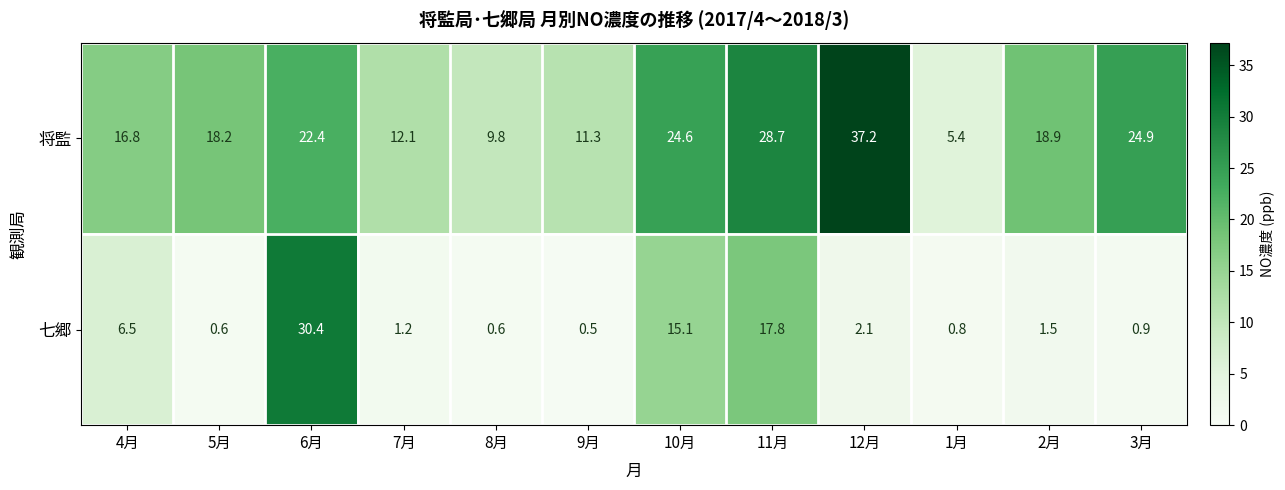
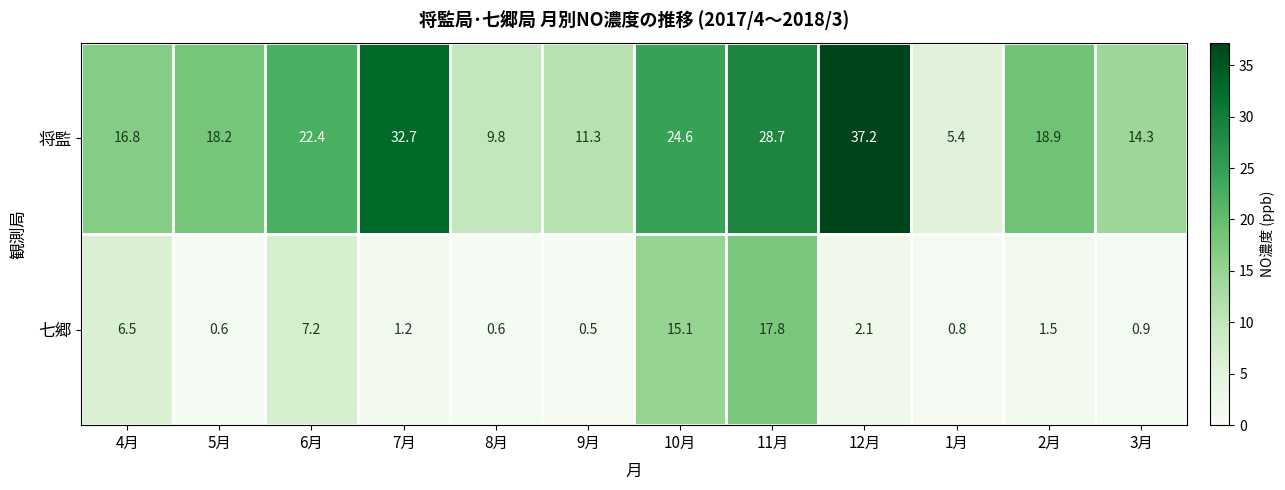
  {
    "将監": {
      "4月": 16.8,
      "5月": 18.2,
      "6月": 22.4,
-     "7月": 12.1,
+     "7月": 32.7,
      "8月": 9.8,
      "9月": 11.3,
      "10月": 24.6,
      "11月": 28.7,
      "12月": 37.2,
      "1月": 5.4,
      "2月": 18.9,
-     "3月": 24.9
+     "3月": 14.3
    },
    "七郷": {
      "4月": 6.5,
      "5月": 0.6,
-     "6月": 30.4,
+     "6月": 7.2,
      "7月": 1.2,
      "8月": 0.6,
      "9月": 0.5,
      "10月": 15.1,
      "11月": 17.8,
      "12月": 2.1,
      "1月": 0.8,
      "2月": 1.5,
      "3月": 0.9
    }
  }
